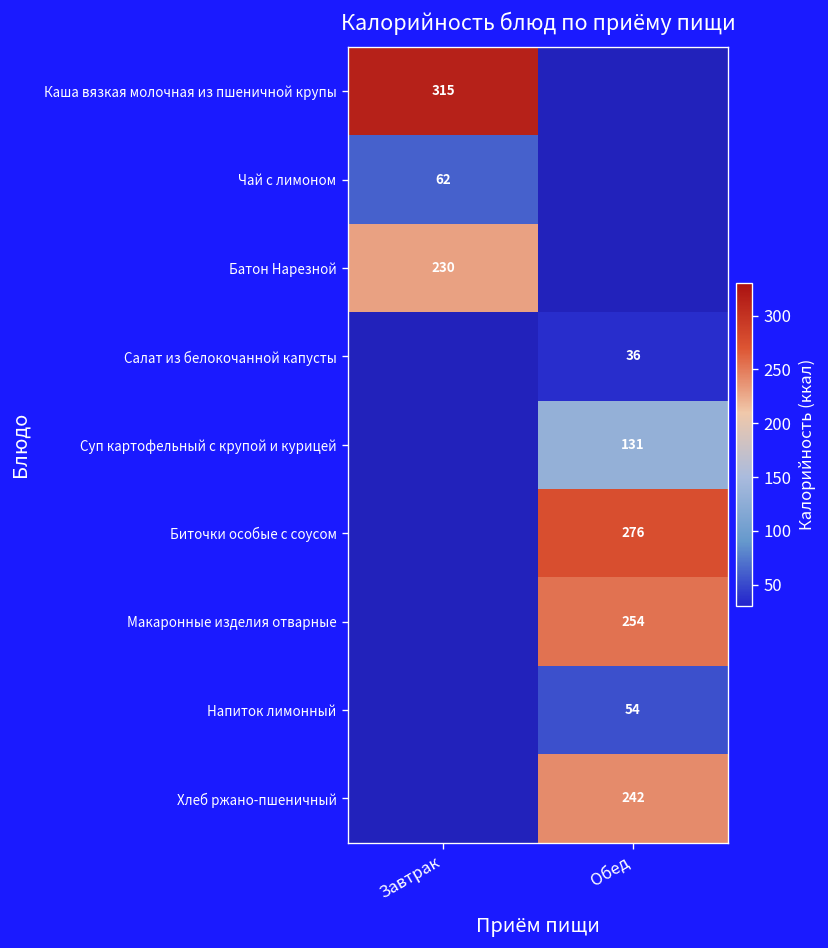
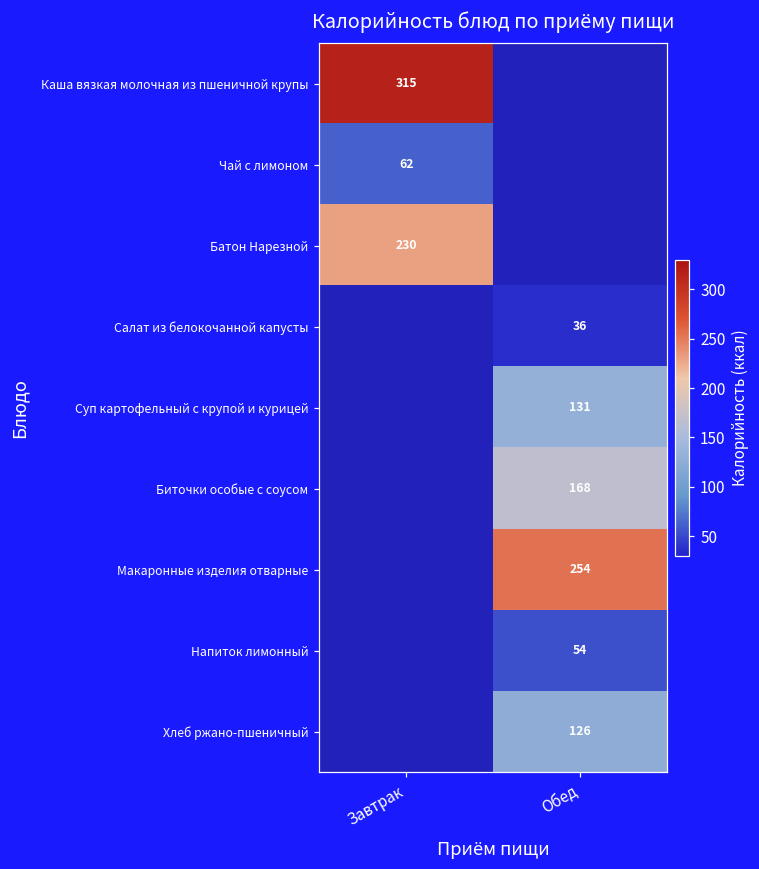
  {
    "Каша вязкая молочная из пшеничной крупы": {
      "Завтрак": 315
    },
    "Чай с лимоном": {
      "Завтрак": 62
    },
    "Батон Нарезной": {
      "Завтрак": 230
    },
    "Салат из белокочанной капусты": {
      "Обед": 36
    },
    "Суп картофельный с крупой и курицей": {
      "Обед": 131
    },
    "Биточки особые с соусом": {
-     "Обед": 276
+     "Обед": 168
    },
    "Макаронные изделия отварные": {
      "Обед": 254
    },
    "Напиток лимонный": {
      "Обед": 54
    },
    "Хлеб ржано-пшеничный": {
-     "Обед": 242
+     "Обед": 126
    }
  }
